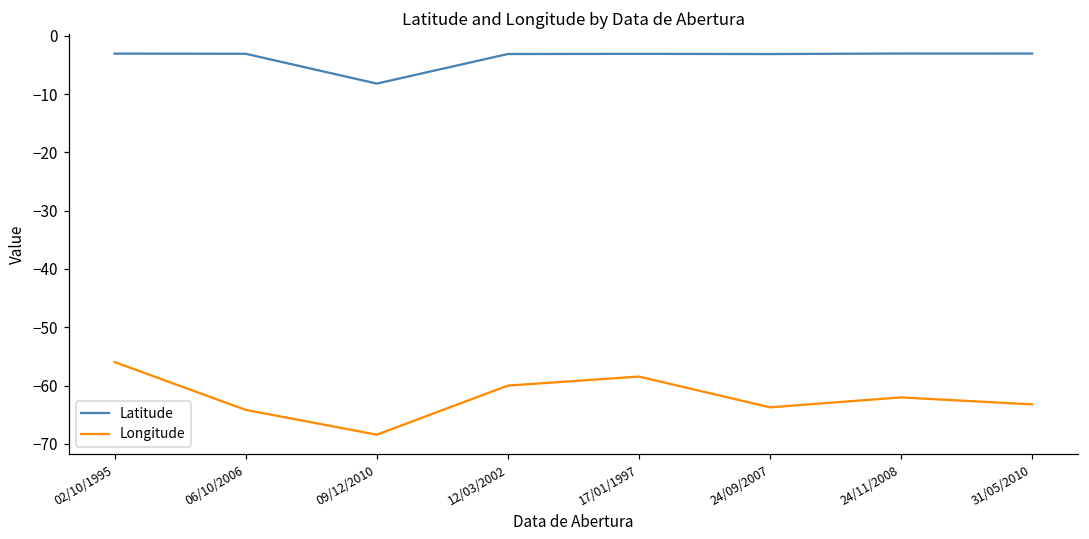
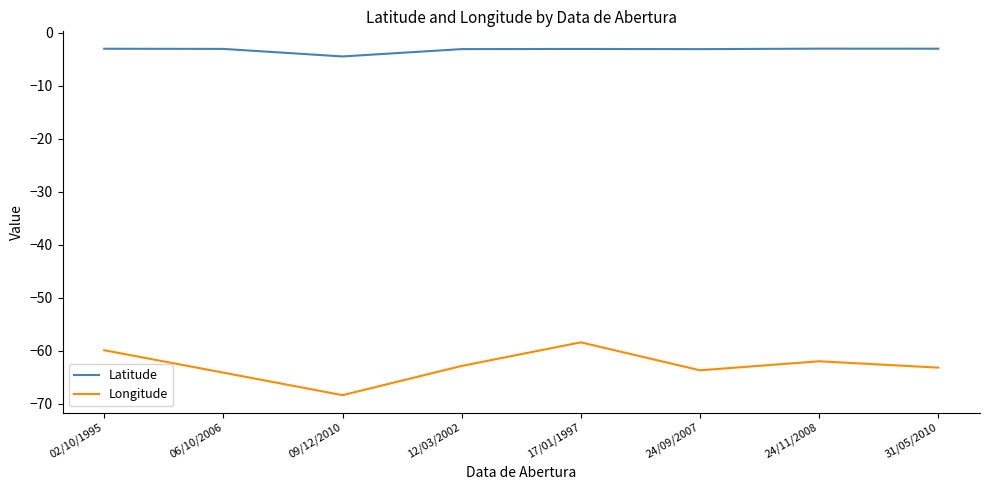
  {
    "Latitude": {
      "02/10/1995": -3,
      "06/10/2006": -3,
-     "09/12/2010": -8,
+     "09/12/2010": -5,
      "12/03/2002": -3,
      "17/01/1997": -3,
      "24/09/2007": -3,
      "24/11/2008": -3,
      "31/05/2010": -3
    },
    "Longitude": {
-     "02/10/1995": -56,
+     "02/10/1995": -60,
      "06/10/2006": -64,
      "09/12/2010": -68,
-     "12/03/2002": -60,
+     "12/03/2002": -63,
      "17/01/1997": -58,
      "24/09/2007": -64,
      "24/11/2008": -62,
      "31/05/2010": -63
    }
  }
